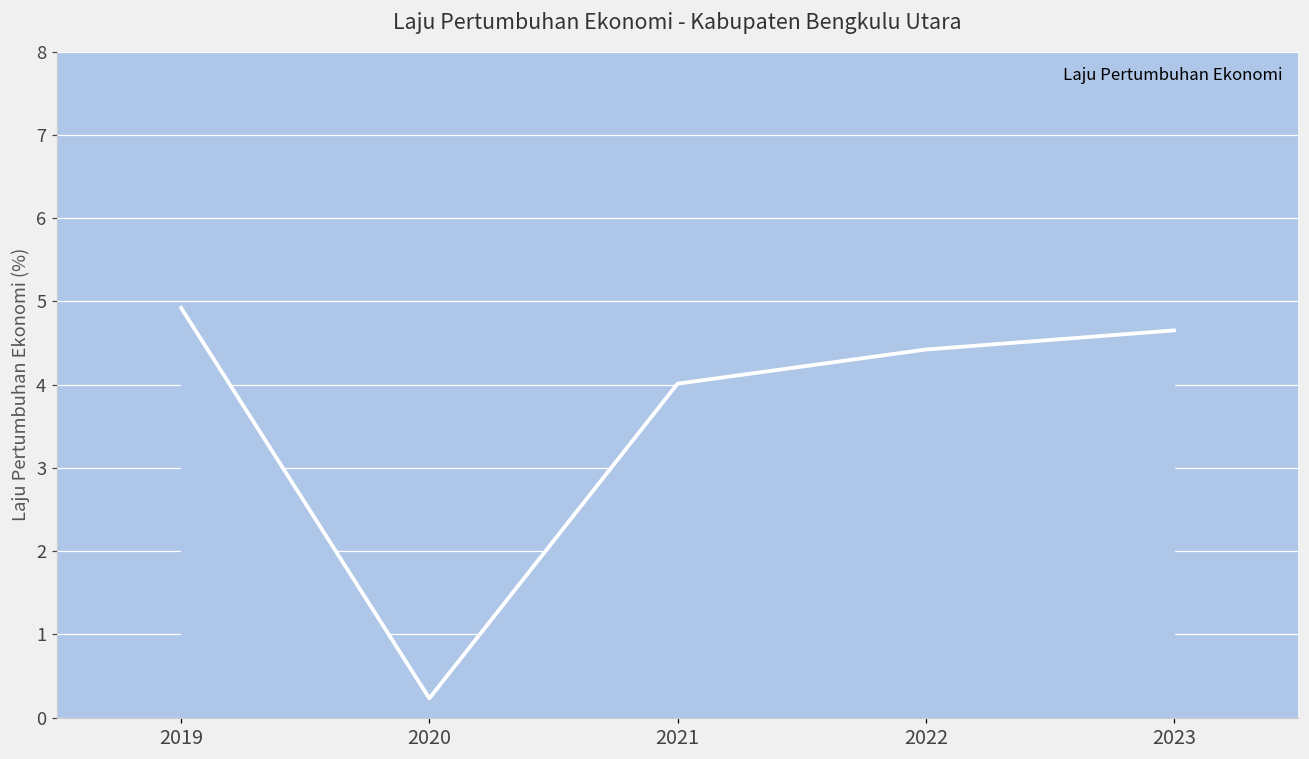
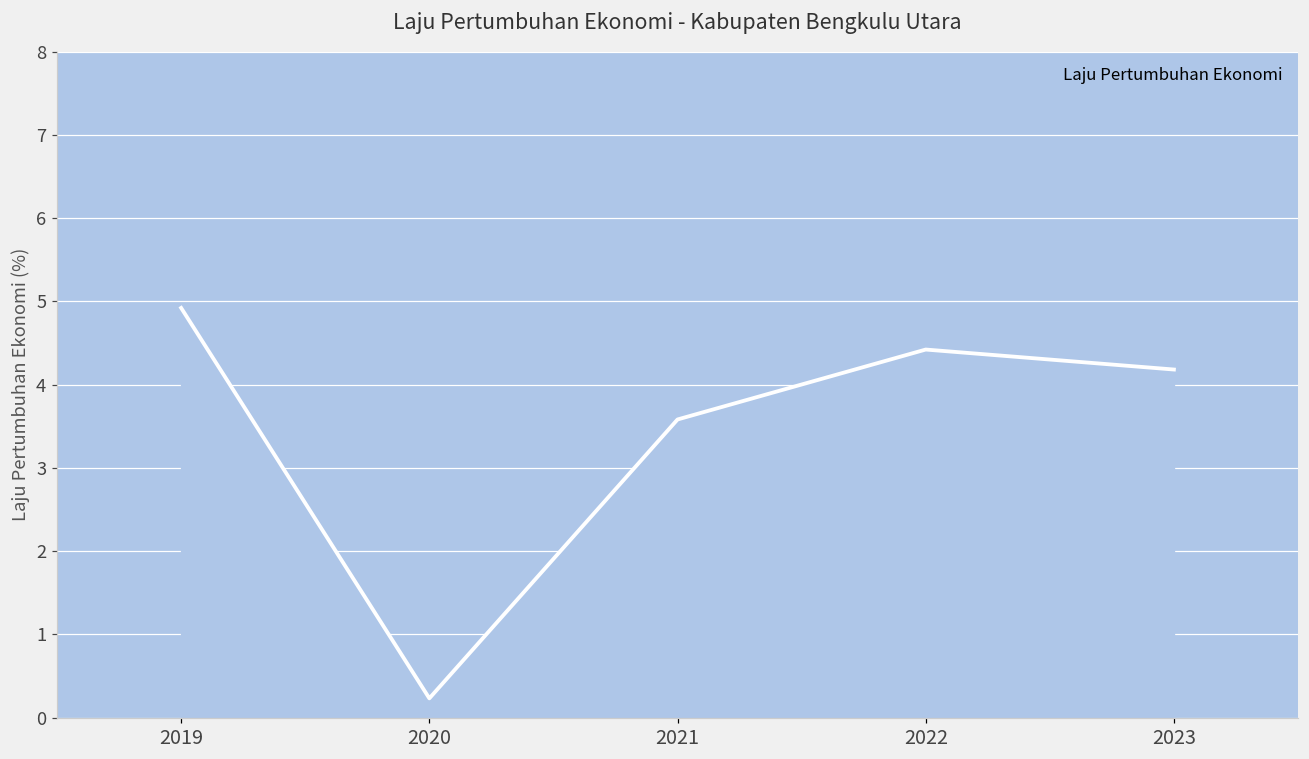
  {
    "2019": 4.9,
    "2020": 0.2,
-   "2021": 4.0,
+   "2021": 3.6,
    "2022": 4.4,
-   "2023": 4.7
+   "2023": 4.2
  }
